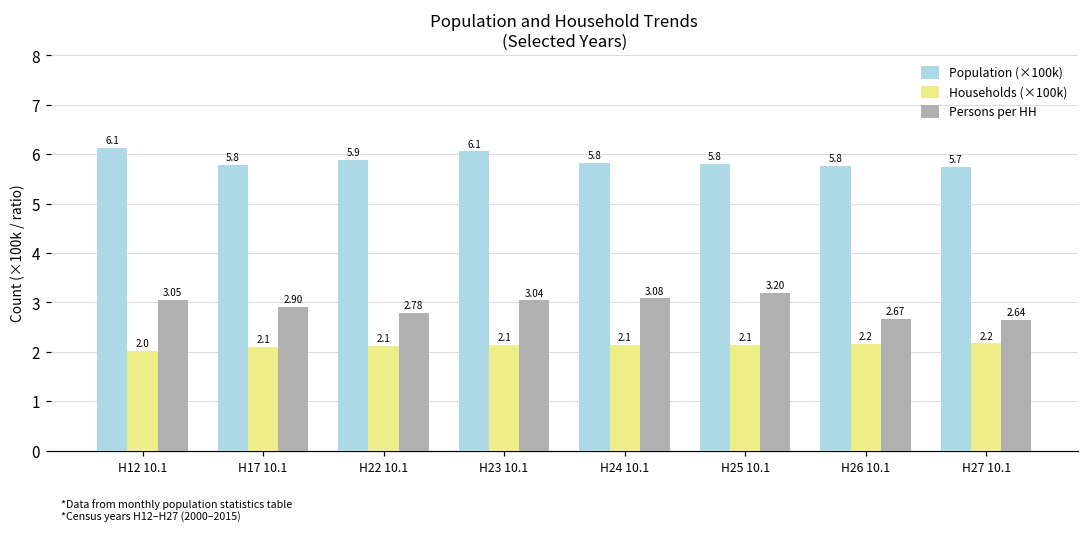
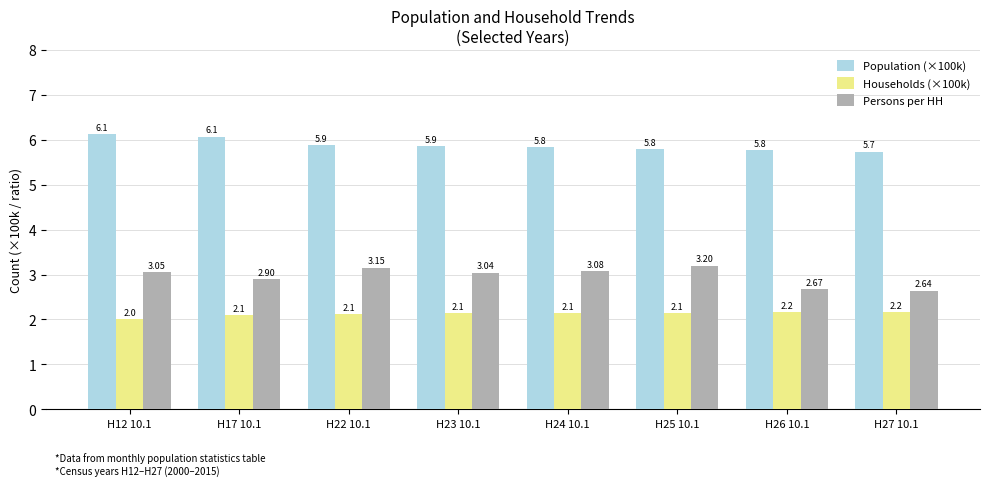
  {
    "Population (×100k)": {
      "H12 10.1": 6.1,
-     "H17 10.1": 5.8,
+     "H17 10.1": 6.1,
      "H22 10.1": 5.9,
-     "H23 10.1": 6.1,
+     "H23 10.1": 5.9,
      "H24 10.1": 5.8,
      "H25 10.1": 5.8,
      "H26 10.1": 5.8,
      "H27 10.1": 5.7
    },
    "Households (×100k)": {
      "H12 10.1": 2.0,
      "H17 10.1": 2.1,
      "H22 10.1": 2.1,
      "H23 10.1": 2.1,
      "H24 10.1": 2.1,
      "H25 10.1": 2.1,
      "H26 10.1": 2.2,
      "H27 10.1": 2.2
    },
    "Persons per HH": {
      "H12 10.1": 3.05,
      "H17 10.1": 2.90,
-     "H22 10.1": 2.78,
+     "H22 10.1": 3.15,
      "H23 10.1": 3.04,
      "H24 10.1": 3.08,
      "H25 10.1": 3.20,
      "H26 10.1": 2.67,
      "H27 10.1": 2.64
    }
  }
